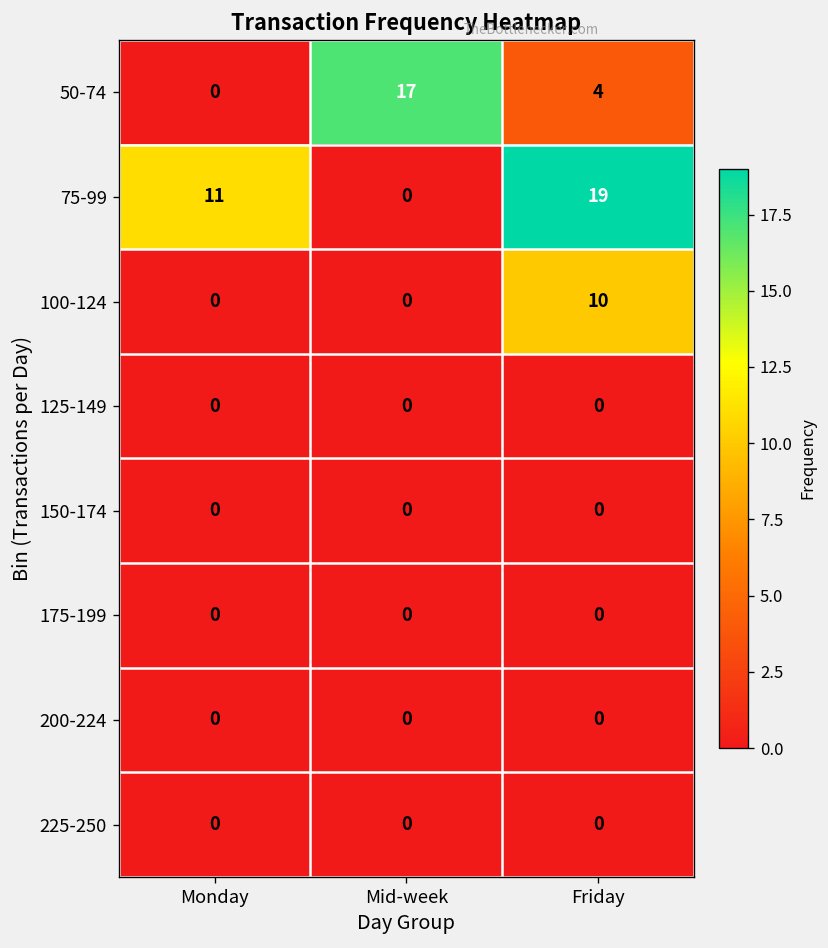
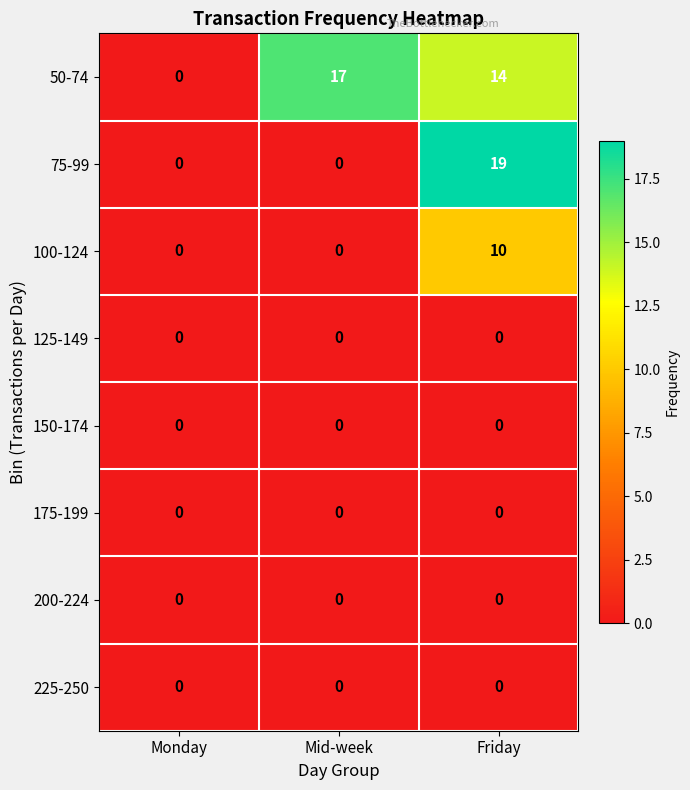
  {
    "50-74": {
      "Monday": 0,
      "Mid-week": 17,
-     "Friday": 4
+     "Friday": 14
    },
    "75-99": {
-     "Monday": 11,
+     "Monday": 0,
      "Mid-week": 0,
      "Friday": 19
    },
    "100-124": {
      "Monday": 0,
      "Mid-week": 0,
      "Friday": 10
    },
    "125-149": {
      "Monday": 0,
      "Mid-week": 0,
      "Friday": 0
    },
    "150-174": {
      "Monday": 0,
      "Mid-week": 0,
      "Friday": 0
    },
    "175-199": {
      "Monday": 0,
      "Mid-week": 0,
      "Friday": 0
    },
    "200-224": {
      "Monday": 0,
      "Mid-week": 0,
      "Friday": 0
    },
    "225-250": {
      "Monday": 0,
      "Mid-week": 0,
      "Friday": 0
    }
  }
